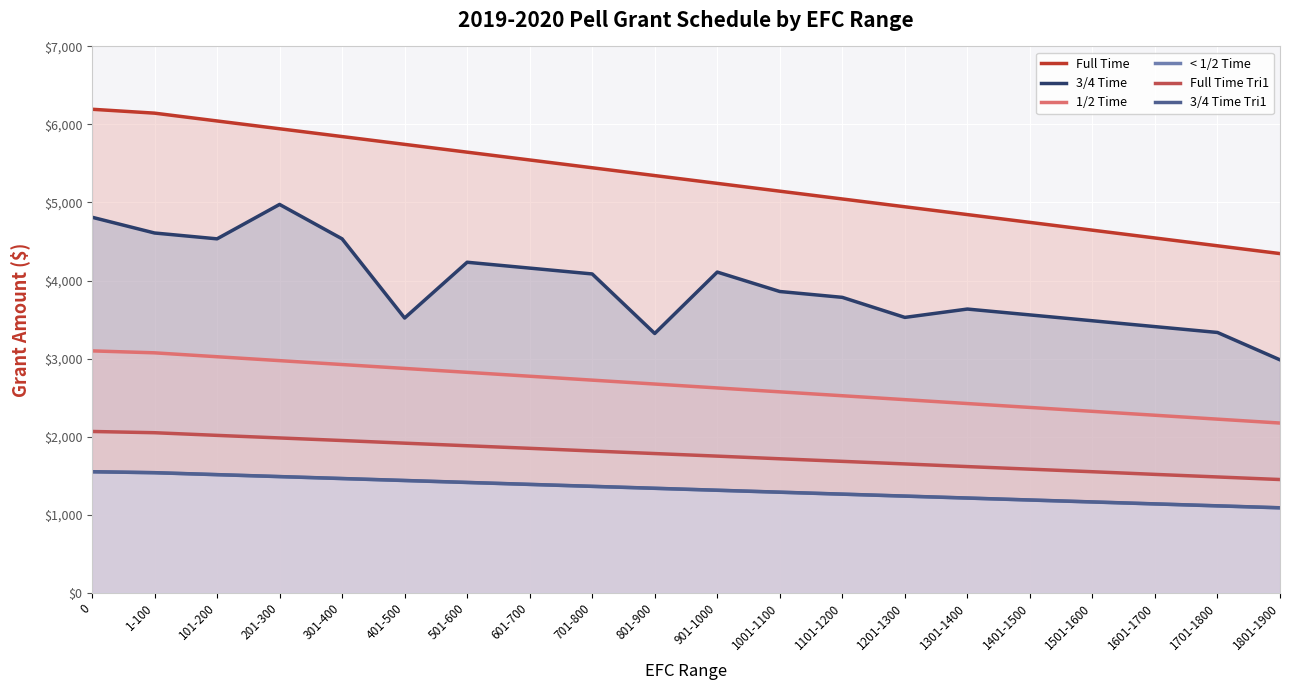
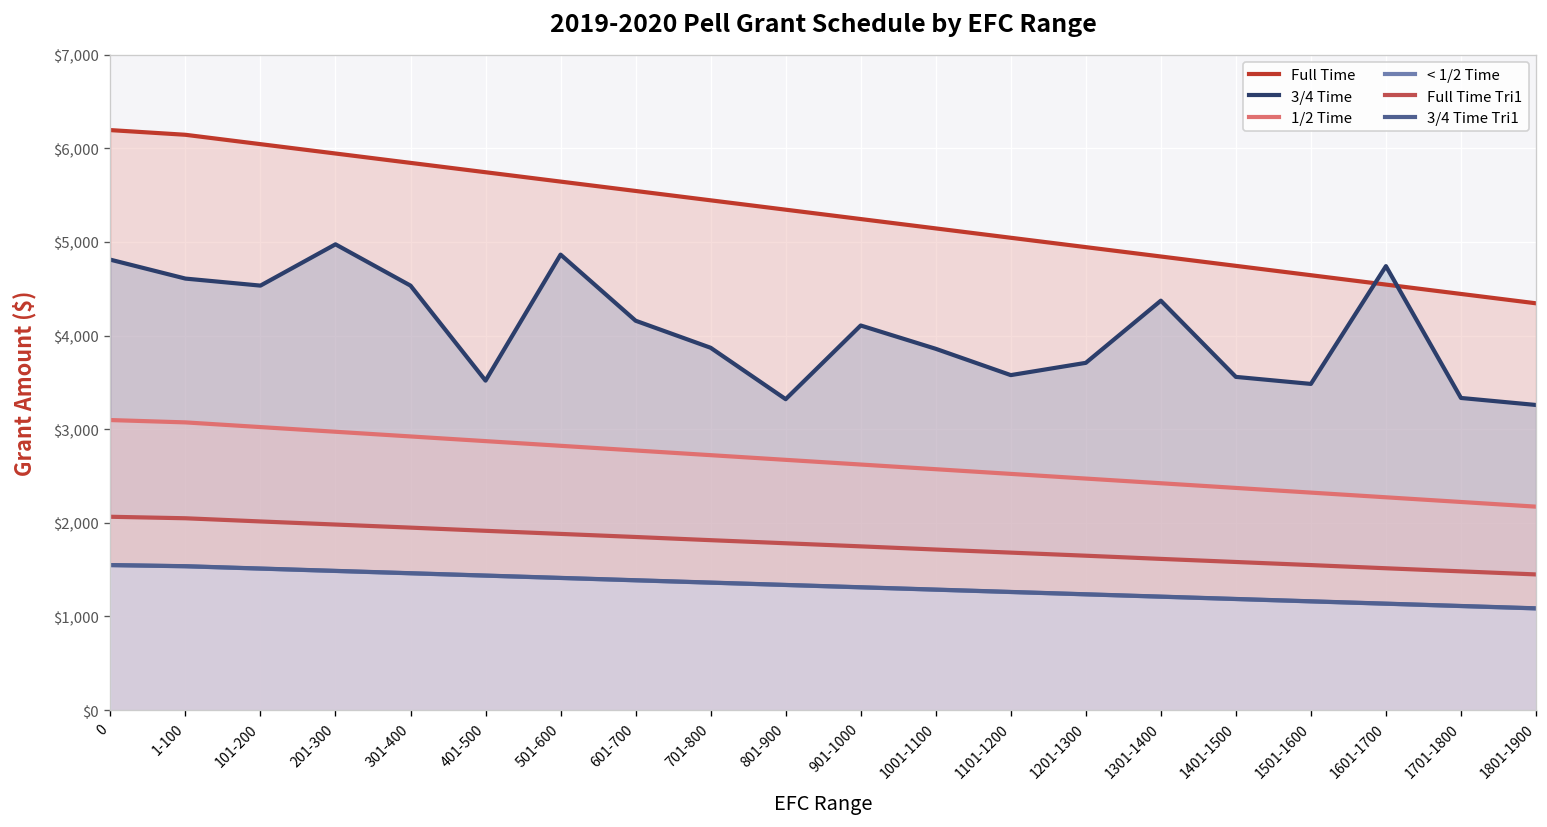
  {
    "3/4 Time": {
      "0": "$4,800",
      "1-100": "$4,600",
      "101-200": "$4,500",
      "201-300": "$5,000",
      "301-400": "$4,500",
      "401-500": "$3,500",
-     "501-600": "$4,200",
+     "501-600": "$4,900",
      "601-700": "$4,200",
-     "701-800": "$4,100",
+     "701-800": "$3,900",
      "801-900": "$3,300",
      "901-1000": "$4,100",
      "1001-1100": "$3,900",
-     "1101-1200": "$3,800",
-     "1201-1300": "$3,500",
-     "1301-1400": "$3,600",
+     "1101-1200": "$3,600",
+     "1201-1300": "$3,700",
+     "1301-1400": "$4,400",
      "1401-1500": "$3,600",
      "1501-1600": "$3,500",
-     "1601-1700": "$3,400",
+     "1601-1700": "$4,700",
      "1701-1800": "$3,300",
-     "1801-1900": "$3,000"
+     "1801-1900": "$3,300"
    }
  }
